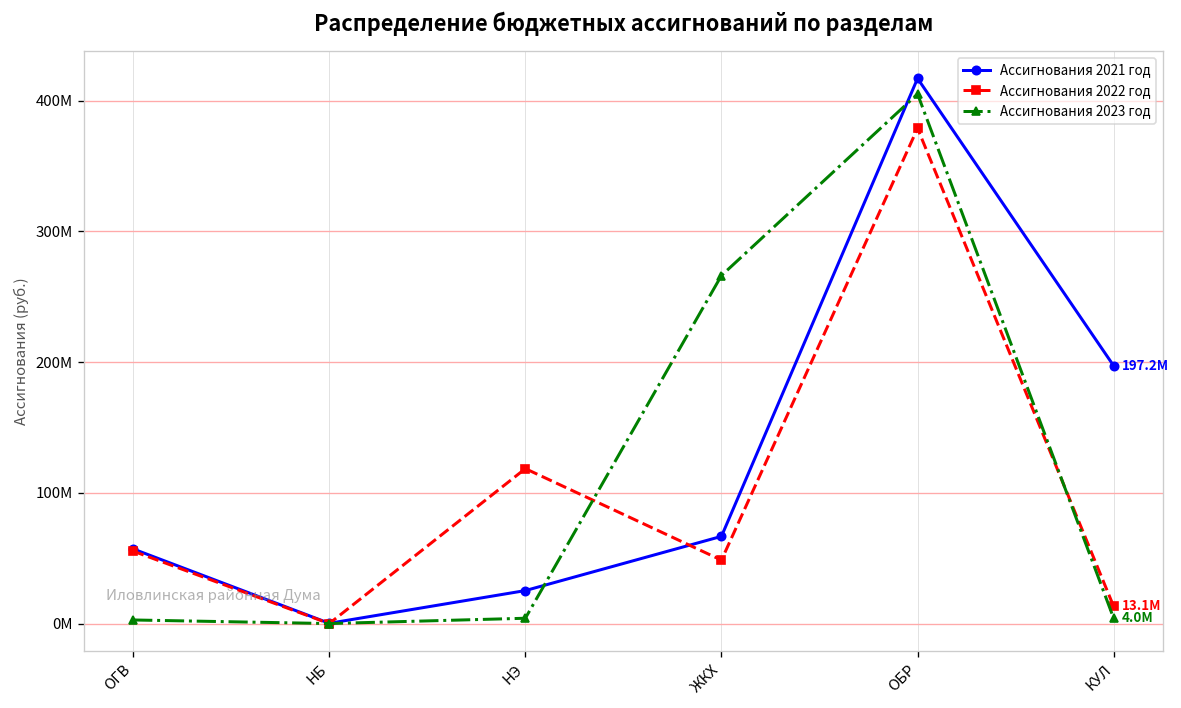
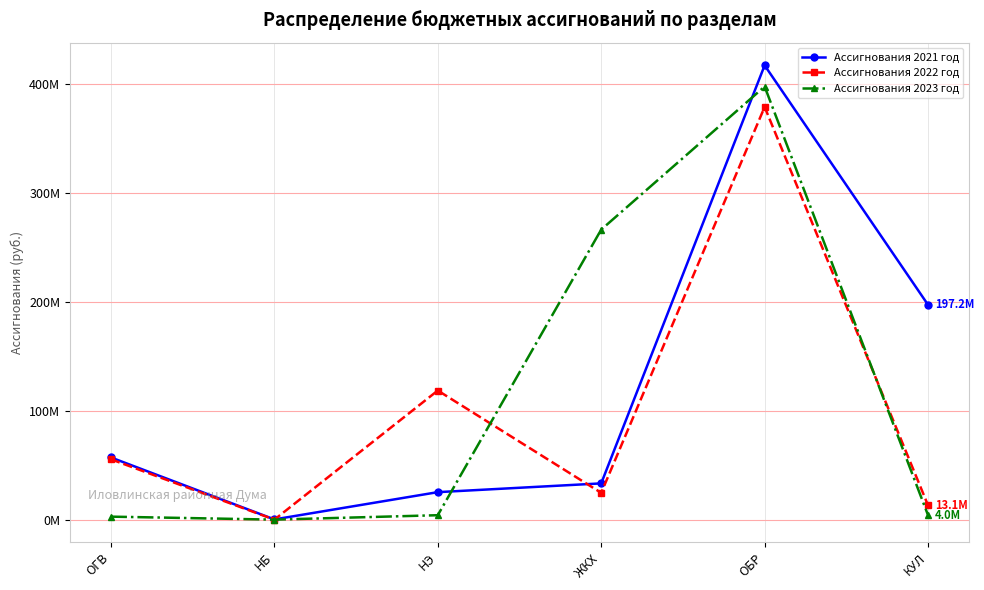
  {
    "Ассигнования 2021 год": {
      "НЭ": 25000000,
-     "ЖКХ": 67000000,
+     "ЖКХ": 33000000,
      "ОБР": 417000000
    },
    "Ассигнования 2022 год": {
      "НЭ": 118000000,
-     "ЖКХ": 49000000,
+     "ЖКХ": 25000000,
      "ОБР": 379000000
    },
    "Ассигнования 2023 год": {
      "ОГВ": 3000000,
      "НЭ": 4000000,
      "ЖКХ": 266000000,
-     "ОБР": 405000000
+     "ОБР": 398000000
    }
  }
